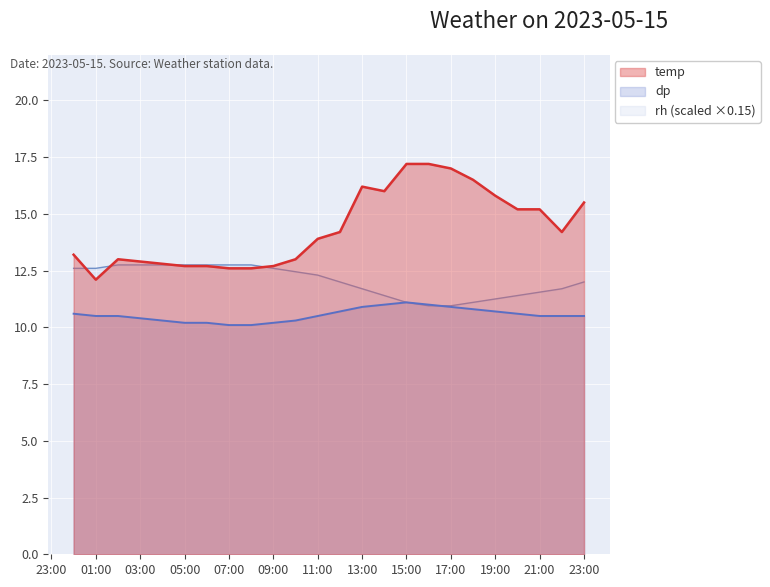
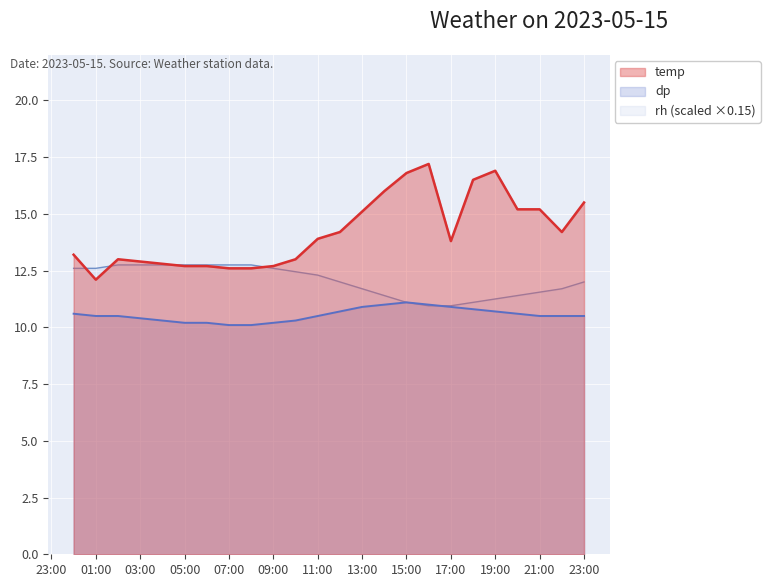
  {
    "temp": {
      "01:00": 12.1,
      "03:00": 12.9,
      "07:00": 12.6,
      "11:00": 13.9,
-     "13:00": 16.2,
-     "15:00": 17.2,
-     "17:00": 17.0,
-     "19:00": 15.8,
+     "13:00": 15.1,
+     "15:00": 16.8,
+     "17:00": 13.8,
+     "19:00": 16.9,
      "21:00": 15.2,
      "23:00": 15.5
    }
  }
